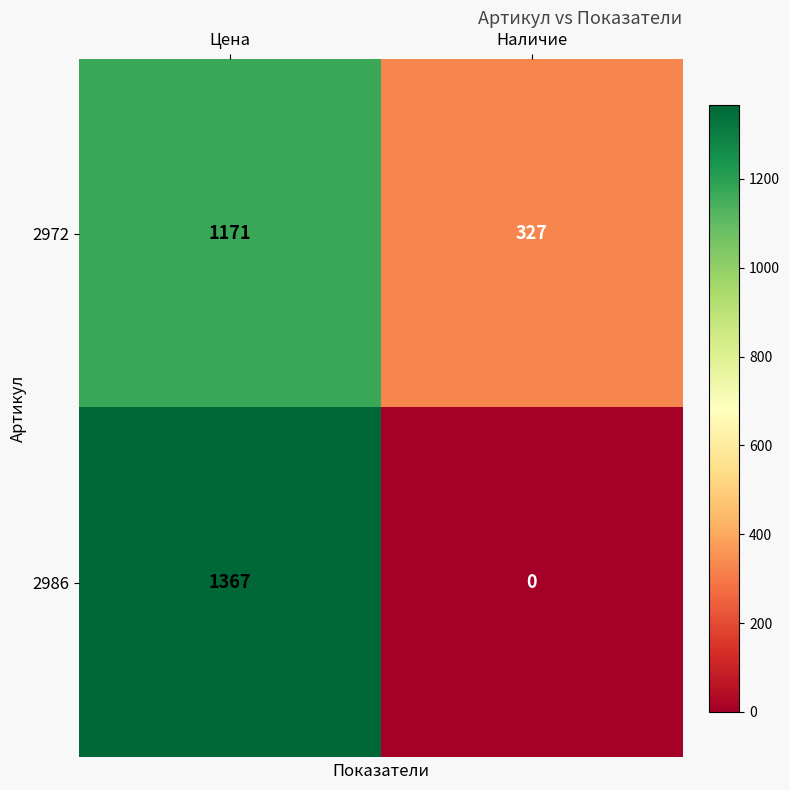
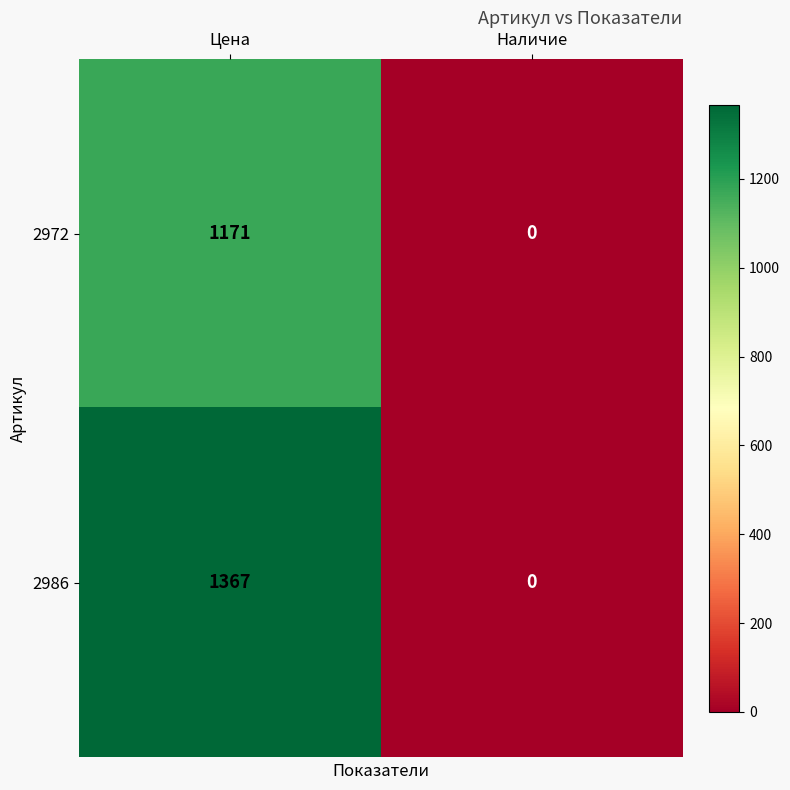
  {
    "2972": {
      "Цена": 1171,
-     "Наличие": 327
+     "Наличие": 0
    },
    "2986": {
      "Цена": 1367,
      "Наличие": 0
    }
  }
